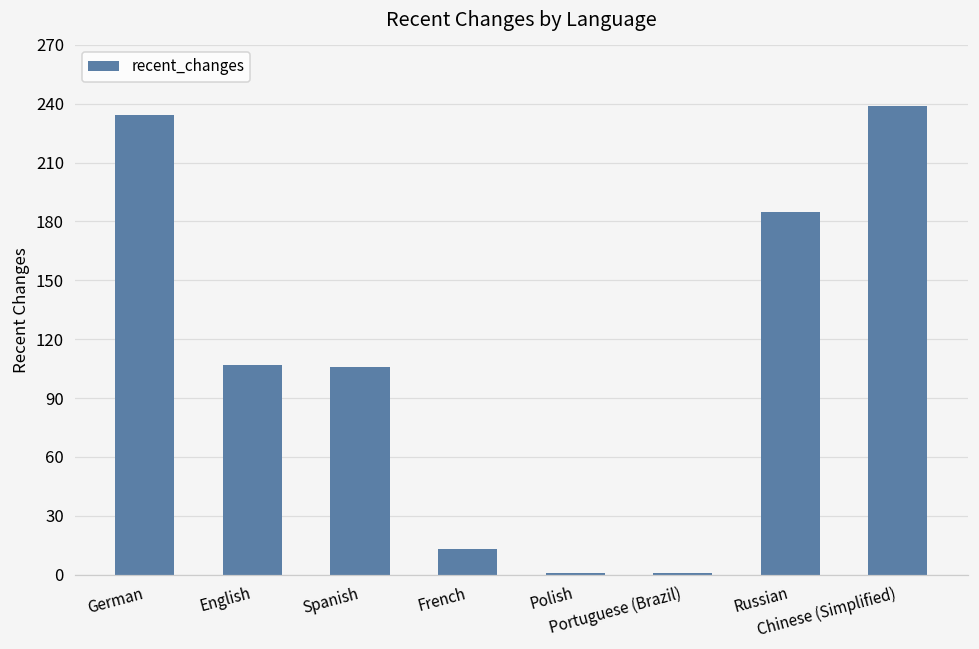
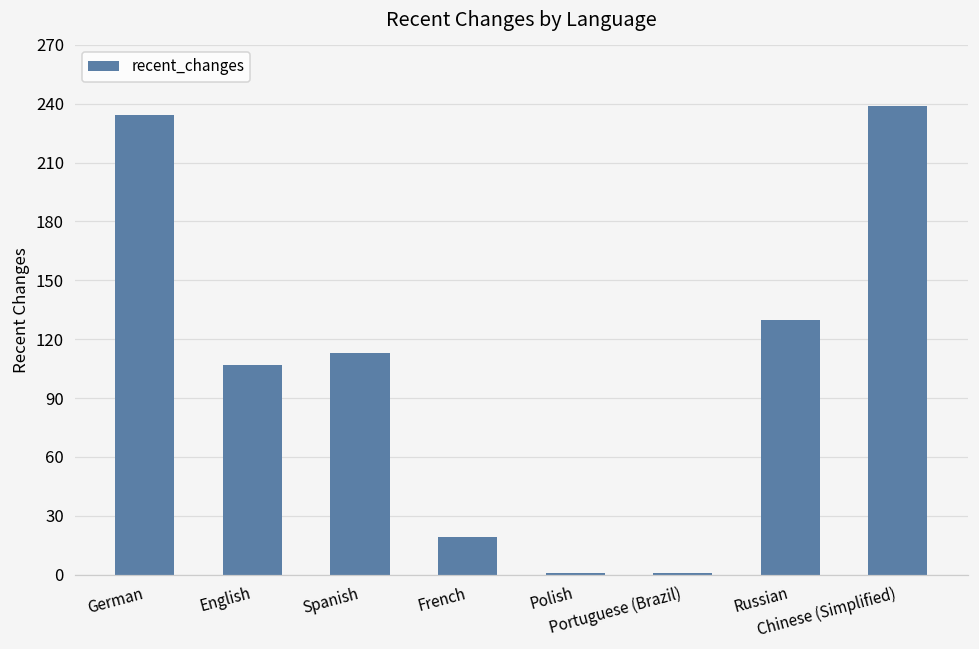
  {
    "German": 234,
    "English": 107,
-   "Spanish": 106,
-   "French": 13,
-   "Russian": 185,
+   "Spanish": 113,
+   "French": 19,
+   "Russian": 130,
    "Chinese (Simplified)": 239
  }
